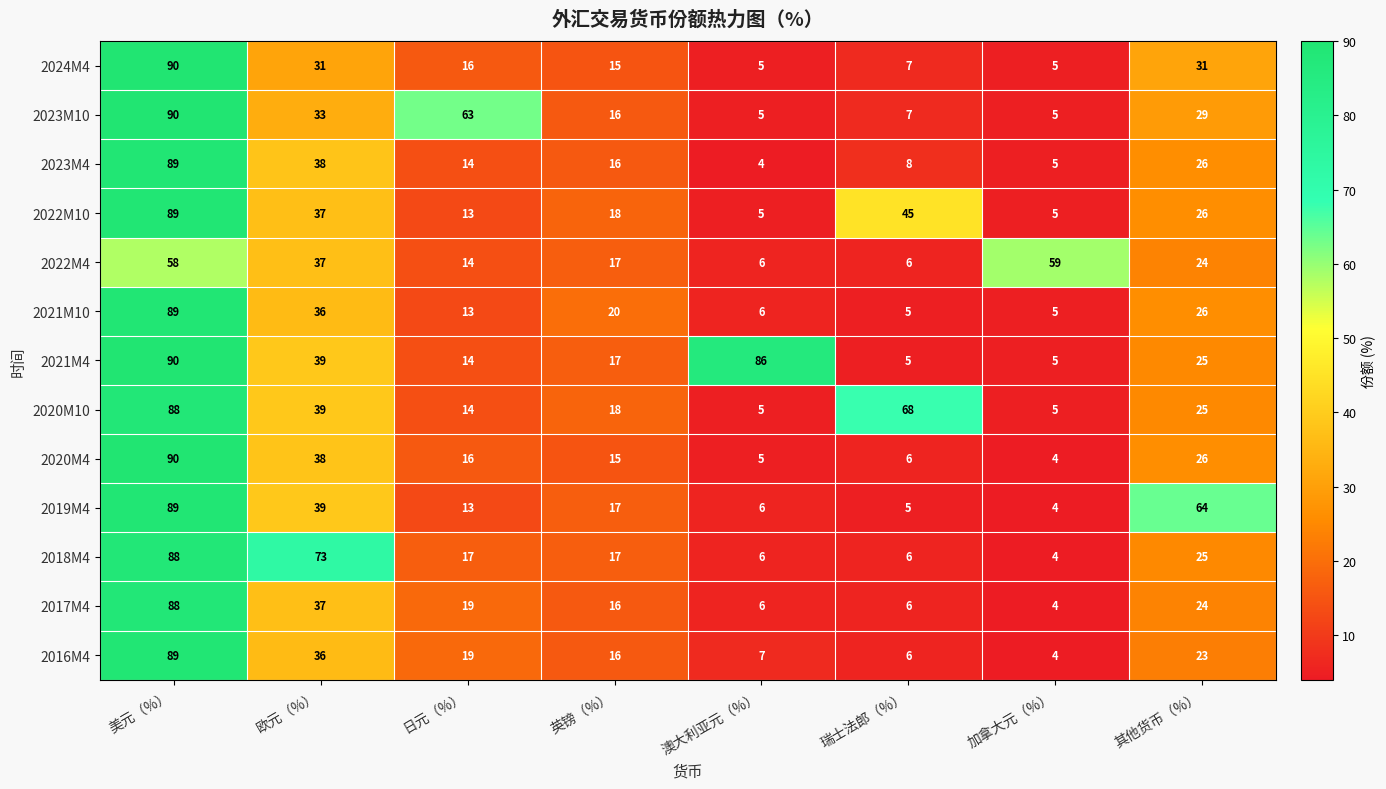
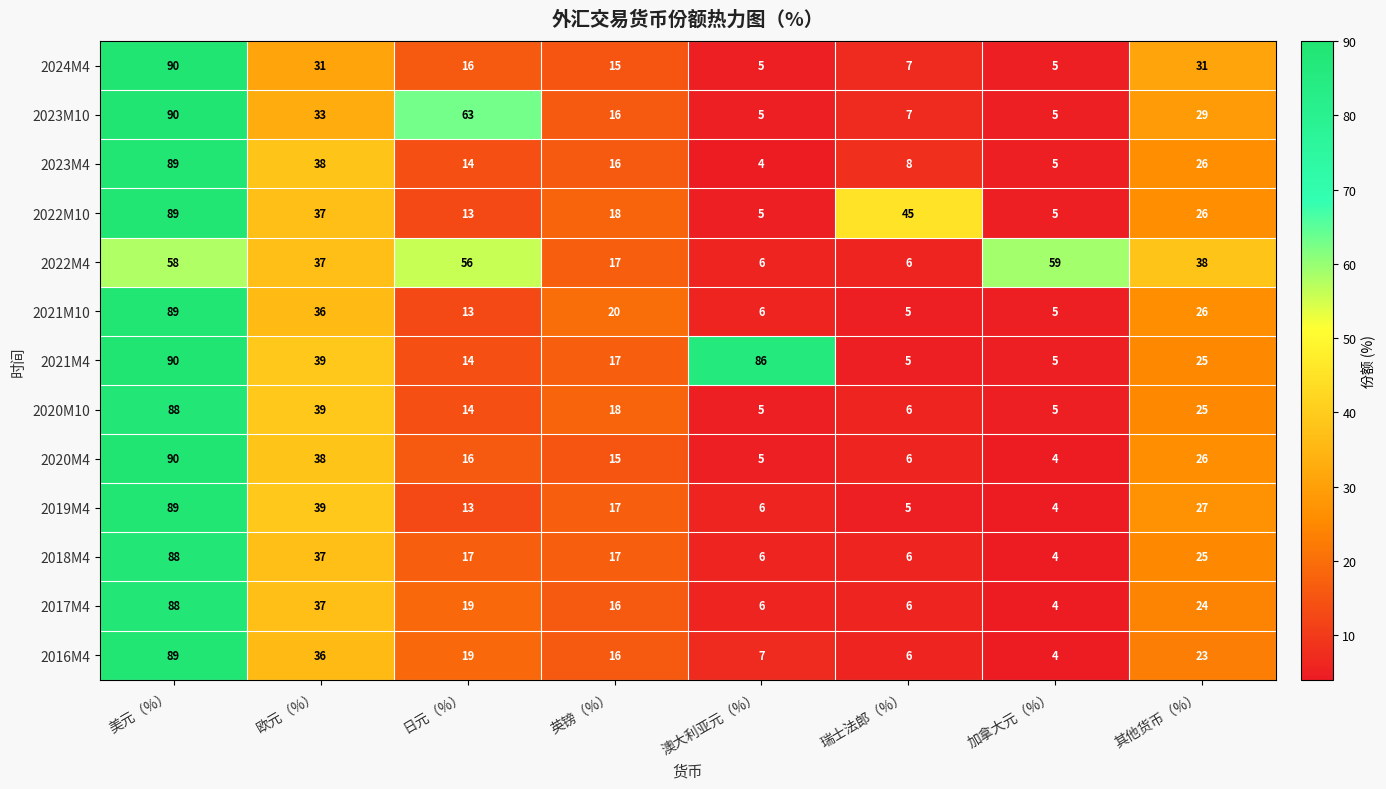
  {
    "2024M4": {
      "美元（%）": 90,
      "欧元（%）": 31,
      "日元（%）": 16,
      "英镑（%）": 15,
      "澳大利亚元（%）": 5,
      "瑞士法郎（%）": 7,
      "加拿大元（%）": 5,
      "其他货币（%）": 31
    },
    "2023M10": {
      "美元（%）": 90,
      "欧元（%）": 33,
      "日元（%）": 63,
      "英镑（%）": 16,
      "澳大利亚元（%）": 5,
      "瑞士法郎（%）": 7,
      "加拿大元（%）": 5,
      "其他货币（%）": 29
    },
    "2023M4": {
      "美元（%）": 89,
      "欧元（%）": 38,
      "日元（%）": 14,
      "英镑（%）": 16,
      "澳大利亚元（%）": 4,
      "瑞士法郎（%）": 8,
      "加拿大元（%）": 5,
      "其他货币（%）": 26
    },
    "2022M10": {
      "美元（%）": 89,
      "欧元（%）": 37,
      "日元（%）": 13,
      "英镑（%）": 18,
      "澳大利亚元（%）": 5,
      "瑞士法郎（%）": 45,
      "加拿大元（%）": 5,
      "其他货币（%）": 26
    },
    "2022M4": {
      "美元（%）": 58,
      "欧元（%）": 37,
-     "日元（%）": 14,
+     "日元（%）": 56,
      "英镑（%）": 17,
      "澳大利亚元（%）": 6,
      "瑞士法郎（%）": 6,
      "加拿大元（%）": 59,
-     "其他货币（%）": 24
+     "其他货币（%）": 38
    },
    "2021M10": {
      "美元（%）": 89,
      "欧元（%）": 36,
      "日元（%）": 13,
      "英镑（%）": 20,
      "澳大利亚元（%）": 6,
      "瑞士法郎（%）": 5,
      "加拿大元（%）": 5,
      "其他货币（%）": 26
    },
    "2021M4": {
      "美元（%）": 90,
      "欧元（%）": 39,
      "日元（%）": 14,
      "英镑（%）": 17,
      "澳大利亚元（%）": 86,
      "瑞士法郎（%）": 5,
      "加拿大元（%）": 5,
      "其他货币（%）": 25
    },
    "2020M10": {
      "美元（%）": 88,
      "欧元（%）": 39,
      "日元（%）": 14,
      "英镑（%）": 18,
      "澳大利亚元（%）": 5,
-     "瑞士法郎（%）": 68,
+     "瑞士法郎（%）": 6,
      "加拿大元（%）": 5,
      "其他货币（%）": 25
    },
    "2020M4": {
      "美元（%）": 90,
      "欧元（%）": 38,
      "日元（%）": 16,
      "英镑（%）": 15,
      "澳大利亚元（%）": 5,
      "瑞士法郎（%）": 6,
      "加拿大元（%）": 4,
      "其他货币（%）": 26
    },
    "2019M4": {
      "美元（%）": 89,
      "欧元（%）": 39,
      "日元（%）": 13,
      "英镑（%）": 17,
      "澳大利亚元（%）": 6,
      "瑞士法郎（%）": 5,
      "加拿大元（%）": 4,
-     "其他货币（%）": 64
+     "其他货币（%）": 27
    },
    "2018M4": {
      "美元（%）": 88,
-     "欧元（%）": 73,
+     "欧元（%）": 37,
      "日元（%）": 17,
      "英镑（%）": 17,
      "澳大利亚元（%）": 6,
      "瑞士法郎（%）": 6,
      "加拿大元（%）": 4,
      "其他货币（%）": 25
    },
    "2017M4": {
      "美元（%）": 88,
      "欧元（%）": 37,
      "日元（%）": 19,
      "英镑（%）": 16,
      "澳大利亚元（%）": 6,
      "瑞士法郎（%）": 6,
      "加拿大元（%）": 4,
      "其他货币（%）": 24
    },
    "2016M4": {
      "美元（%）": 89,
      "欧元（%）": 36,
      "日元（%）": 19,
      "英镑（%）": 16,
      "澳大利亚元（%）": 7,
      "瑞士法郎（%）": 6,
      "加拿大元（%）": 4,
      "其他货币（%）": 23
    }
  }
